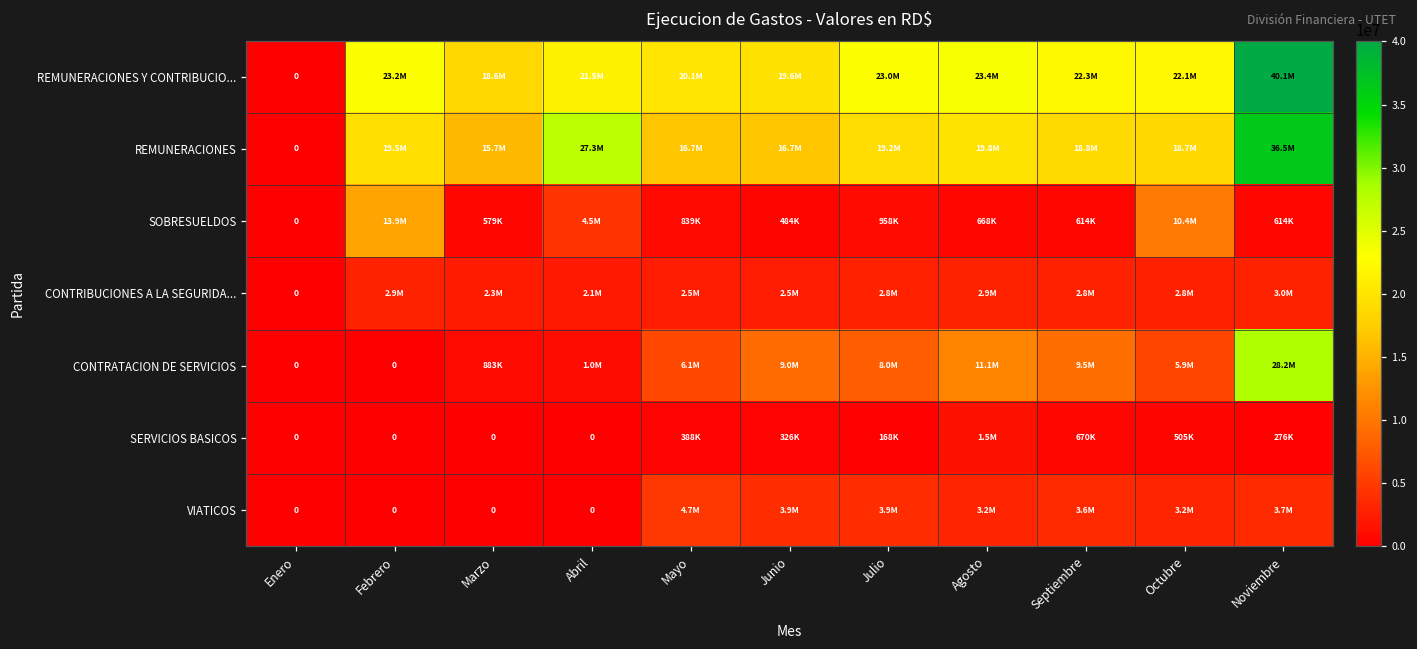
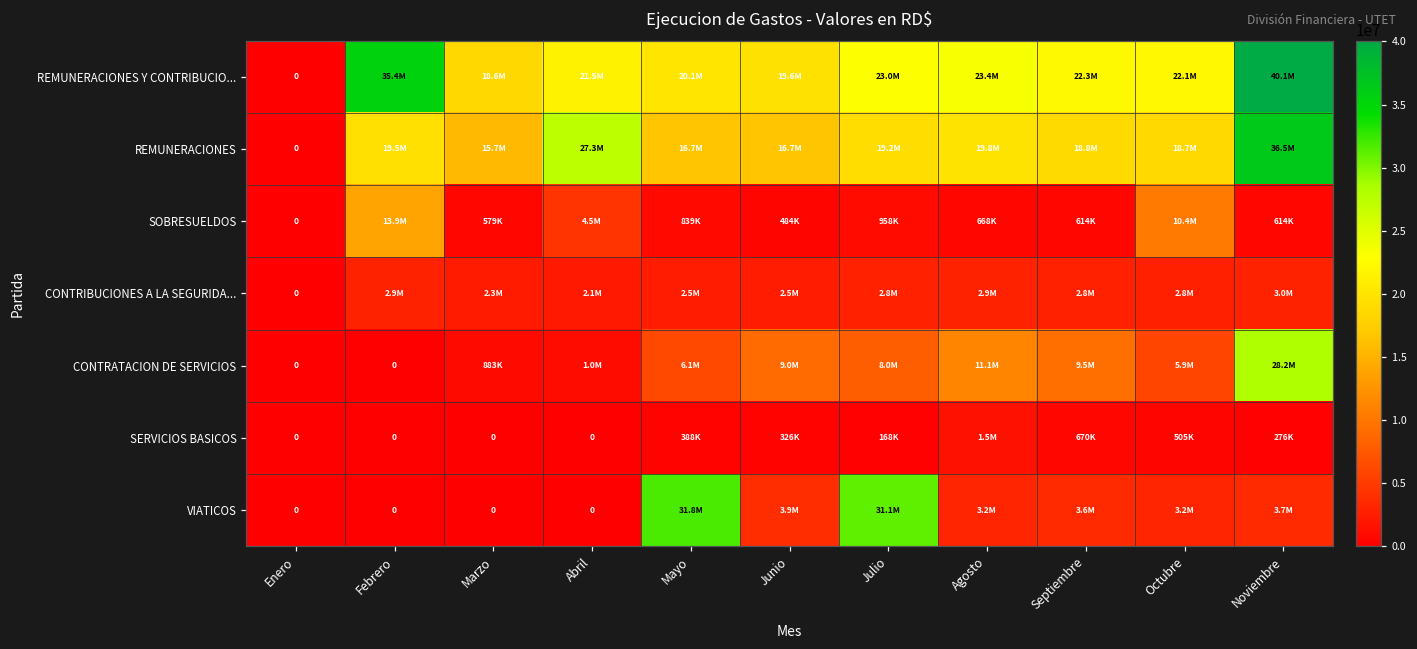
  {
    "REMUNERACIONES Y CONTRIBUCIO...": {
      "Enero": "0",
-     "Febrero": "23.2M",
+     "Febrero": "35.4M",
      "Marzo": "18.6M",
      "Abril": "21.5M",
      "Mayo": "20.1M",
      "Junio": "19.6M",
      "Julio": "23.0M",
      "Agosto": "23.4M",
      "Septiembre": "22.3M",
      "Octubre": "22.1M",
      "Noviembre": "40.1M"
    },
    "REMUNERACIONES": {
      "Enero": "0",
      "Febrero": "19.5M",
      "Marzo": "15.7M",
      "Abril": "27.3M",
      "Mayo": "16.7M",
      "Junio": "16.7M",
      "Julio": "19.2M",
      "Agosto": "19.8M",
      "Septiembre": "18.8M",
      "Octubre": "18.7M",
      "Noviembre": "36.5M"
    },
    "SOBRESUELDOS": {
      "Enero": "0",
      "Febrero": "13.9M",
      "Marzo": "579K",
      "Abril": "4.5M",
      "Mayo": "839K",
      "Junio": "484K",
      "Julio": "958K",
      "Agosto": "668K",
      "Septiembre": "614K",
      "Octubre": "10.4M",
      "Noviembre": "614K"
    },
    "CONTRIBUCIONES A LA SEGURIDA...": {
      "Enero": "0",
      "Febrero": "2.9M",
      "Marzo": "2.3M",
      "Abril": "2.1M",
      "Mayo": "2.5M",
      "Junio": "2.5M",
      "Julio": "2.8M",
      "Agosto": "2.9M",
      "Septiembre": "2.8M",
      "Octubre": "2.8M",
      "Noviembre": "3.0M"
    },
    "CONTRATACION DE SERVICIOS": {
      "Enero": "0",
      "Febrero": "0",
      "Marzo": "883K",
      "Abril": "1.0M",
      "Mayo": "6.1M",
      "Junio": "9.0M",
      "Julio": "8.0M",
      "Agosto": "11.1M",
      "Septiembre": "9.5M",
      "Octubre": "5.9M",
      "Noviembre": "28.2M"
    },
    "SERVICIOS BASICOS": {
      "Enero": "0",
      "Febrero": "0",
      "Marzo": "0",
      "Abril": "0",
      "Mayo": "388K",
      "Junio": "326K",
      "Julio": "168K",
      "Agosto": "1.5M",
      "Septiembre": "670K",
      "Octubre": "505K",
      "Noviembre": "276K"
    },
    "VIATICOS": {
      "Enero": "0",
      "Febrero": "0",
      "Marzo": "0",
      "Abril": "0",
-     "Mayo": "4.7M",
+     "Mayo": "31.8M",
      "Junio": "3.9M",
-     "Julio": "3.9M",
+     "Julio": "31.1M",
      "Agosto": "3.2M",
      "Septiembre": "3.6M",
      "Octubre": "3.2M",
      "Noviembre": "3.7M"
    }
  }
